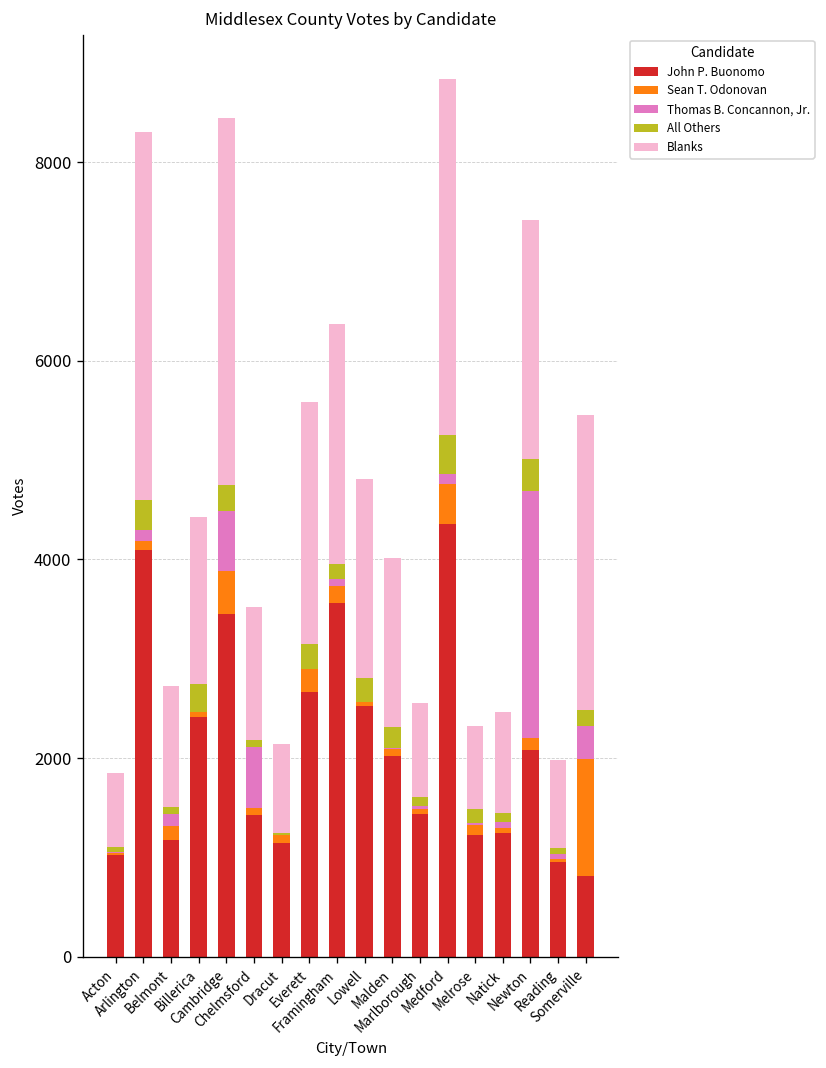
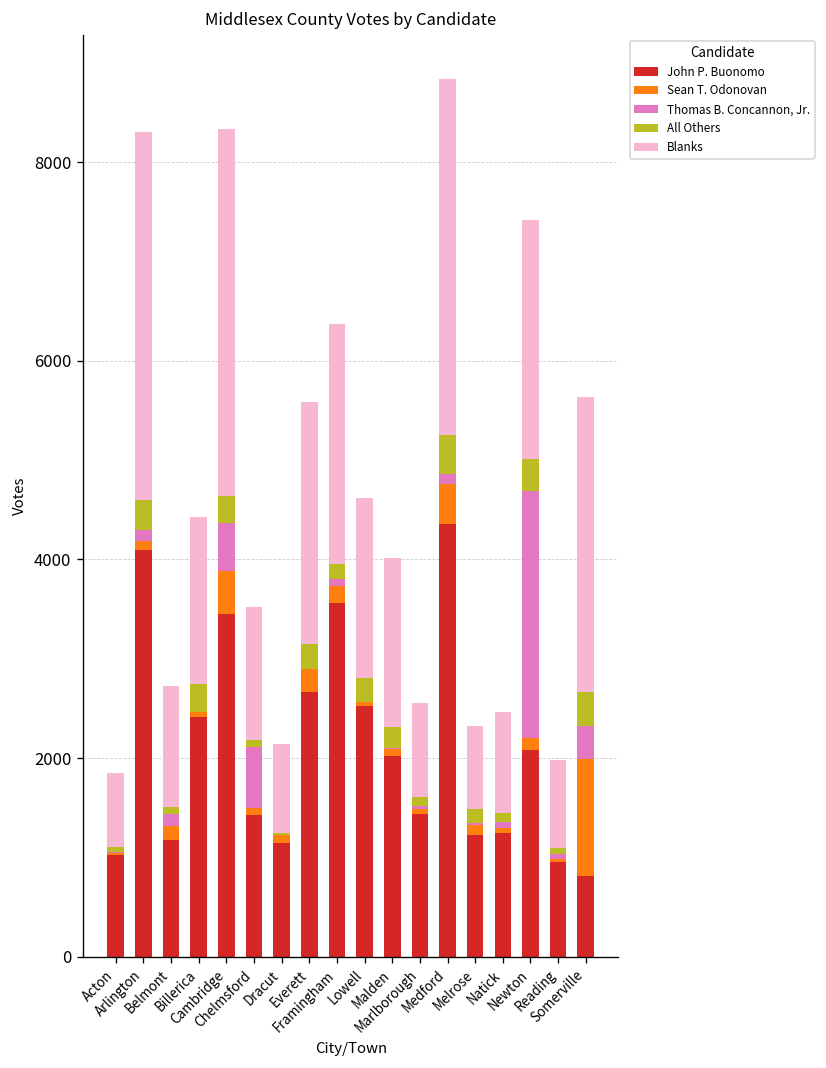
  {
    "John P. Buonomo": {
      "Acton": 1000,
      "Arlington": 4100,
      "Belmont": 1200,
      "Billerica": 2400,
      "Cambridge": 3500,
      "Chelmsford": 1400,
      "Dracut": 1100,
      "Everett": 2700,
      "Framingham": 3600,
      "Lowell": 2500,
      "Malden": 2000,
      "Marlborough": 1400,
      "Medford": 4400,
      "Melrose": 1200,
      "Natick": 1200,
      "Newton": 2100,
      "Reading": 1000,
      "Somerville": 800
    },
    "Sean T. Odonovan": {
      "Arlington": 100,
      "Belmont": 100,
      "Billerica": 0,
      "Cambridge": 400,
      "Chelmsford": 100,
      "Dracut": 100,
      "Everett": 200,
      "Framingham": 200,
      "Lowell": 0,
      "Malden": 100,
      "Marlborough": 100,
      "Medford": 400,
      "Melrose": 100,
      "Natick": 100,
      "Newton": 100,
      "Somerville": 1200
    },
    "Thomas B. Concannon, Jr.": {
      "Arlington": 100,
      "Belmont": 100,
      "Billerica": 0,
-     "Cambridge": 600,
+     "Cambridge": 500,
      "Chelmsford": 600,
      "Dracut": 0,
      "Framingham": 100,
      "Medford": 100,
      "Natick": 100,
      "Newton": 2500,
      "Reading": 100,
      "Somerville": 300
    },
    "All Others": {
      "Acton": 100,
      "Arlington": 300,
      "Belmont": 100,
      "Billerica": 300,
      "Cambridge": 300,
      "Chelmsford": 100,
      "Everett": 300,
      "Framingham": 200,
      "Lowell": 200,
      "Malden": 200,
      "Marlborough": 100,
      "Medford": 400,
      "Melrose": 100,
      "Natick": 100,
      "Newton": 300,
      "Reading": 100,
-     "Somerville": 200
+     "Somerville": 300
    },
    "Blanks": {
      "Acton": 700,
      "Arlington": 3700,
      "Belmont": 1200,
      "Billerica": 1700,
      "Cambridge": 3700,
      "Chelmsford": 1300,
      "Dracut": 900,
      "Everett": 2400,
      "Framingham": 2400,
-     "Lowell": 2000,
+     "Lowell": 1800,
      "Malden": 1700,
      "Marlborough": 1000,
      "Medford": 3600,
      "Melrose": 800,
      "Natick": 1000,
      "Newton": 2400,
      "Reading": 900,
      "Somerville": 3000
    }
  }
